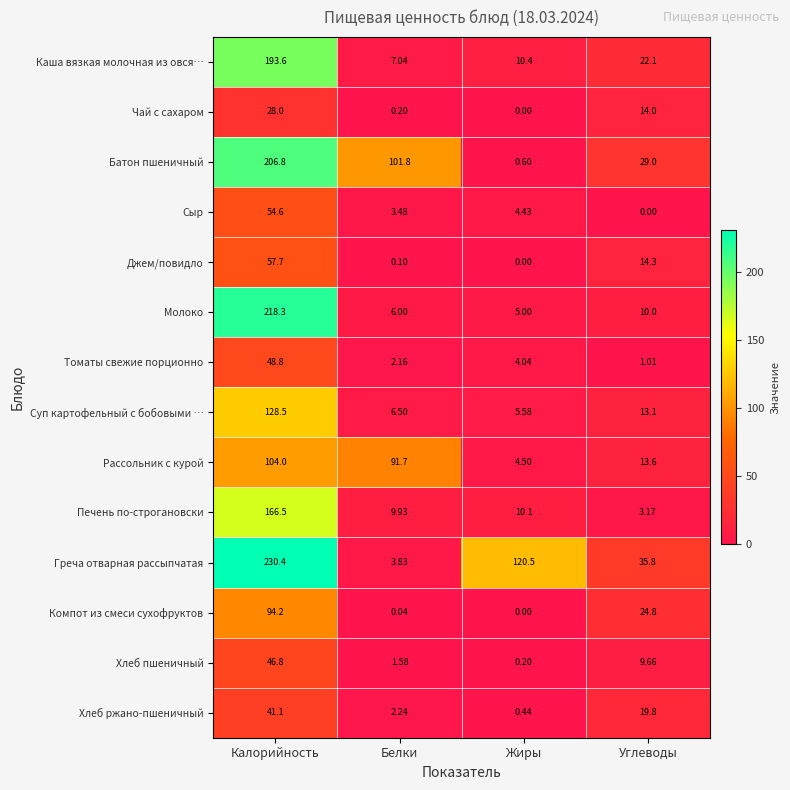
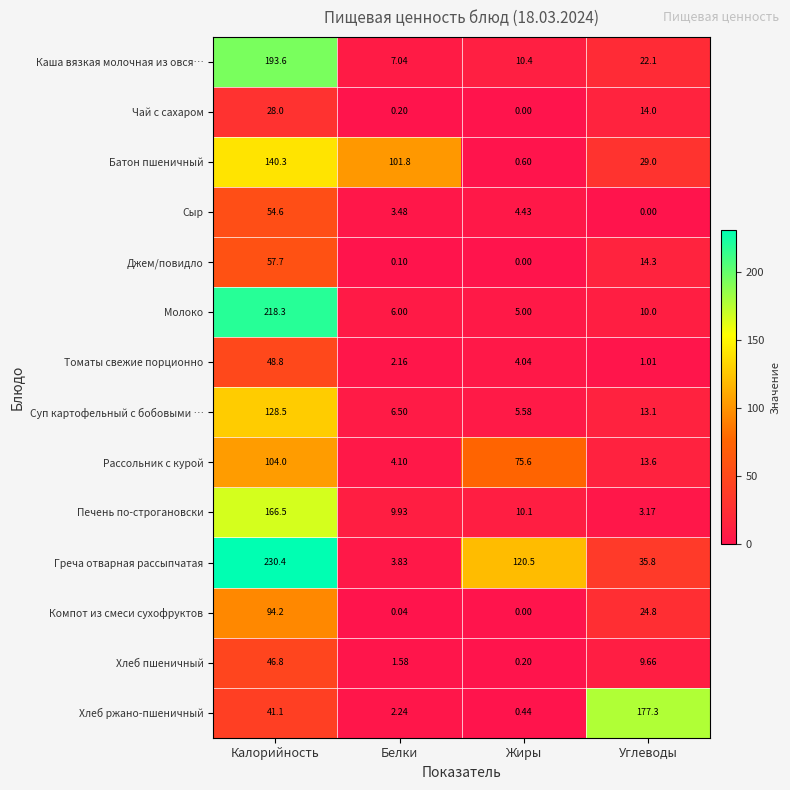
  {
    "Каша вязкая молочная из овся…": {
      "Калорийность": 193.6,
      "Белки": 7.04,
      "Жиры": 10.4,
      "Углеводы": 22.1
    },
    "Чай с сахаром": {
      "Калорийность": 28.0,
      "Белки": 0.20,
      "Жиры": 0.00,
      "Углеводы": 14.0
    },
    "Батон пшеничный": {
-     "Калорийность": 206.8,
+     "Калорийность": 140.3,
      "Белки": 101.8,
      "Жиры": 0.60,
      "Углеводы": 29.0
    },
    "Сыр": {
      "Калорийность": 54.6,
      "Белки": 3.48,
      "Жиры": 4.43,
      "Углеводы": 0.00
    },
    "Джем/повидло": {
      "Калорийность": 57.7,
      "Белки": 0.10,
      "Жиры": 0.00,
      "Углеводы": 14.3
    },
    "Молоко": {
      "Калорийность": 218.3,
      "Белки": 6.00,
      "Жиры": 5.00,
      "Углеводы": 10.0
    },
    "Томаты свежие порционно": {
      "Калорийность": 48.8,
      "Белки": 2.16,
      "Жиры": 4.04,
      "Углеводы": 1.01
    },
    "Суп картофельный с бобовыми …": {
      "Калорийность": 128.5,
      "Белки": 6.50,
      "Жиры": 5.58,
      "Углеводы": 13.1
    },
    "Рассольник с курой": {
      "Калорийность": 104.0,
-     "Белки": 91.7,
-     "Жиры": 4.50,
+     "Белки": 4.10,
+     "Жиры": 75.6,
      "Углеводы": 13.6
    },
    "Печень по-строгановски": {
      "Калорийность": 166.5,
      "Белки": 9.93,
      "Жиры": 10.1,
      "Углеводы": 3.17
    },
    "Греча отварная рассыпчатая": {
      "Калорийность": 230.4,
      "Белки": 3.83,
      "Жиры": 120.5,
      "Углеводы": 35.8
    },
    "Компот из смеси сухофруктов": {
      "Калорийность": 94.2,
      "Белки": 0.04,
      "Жиры": 0.00,
      "Углеводы": 24.8
    },
    "Хлеб пшеничный": {
      "Калорийность": 46.8,
      "Белки": 1.58,
      "Жиры": 0.20,
      "Углеводы": 9.66
    },
    "Хлеб ржано-пшеничный": {
      "Калорийность": 41.1,
      "Белки": 2.24,
      "Жиры": 0.44,
-     "Углеводы": 19.8
+     "Углеводы": 177.3
    }
  }
